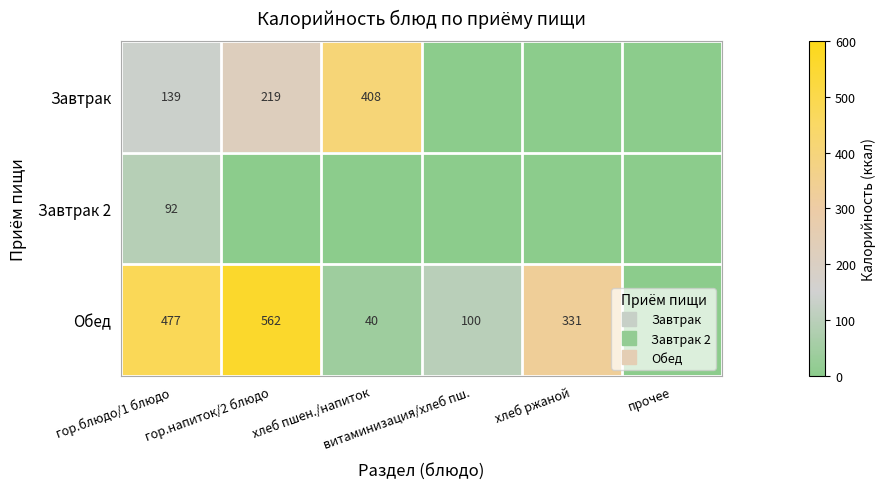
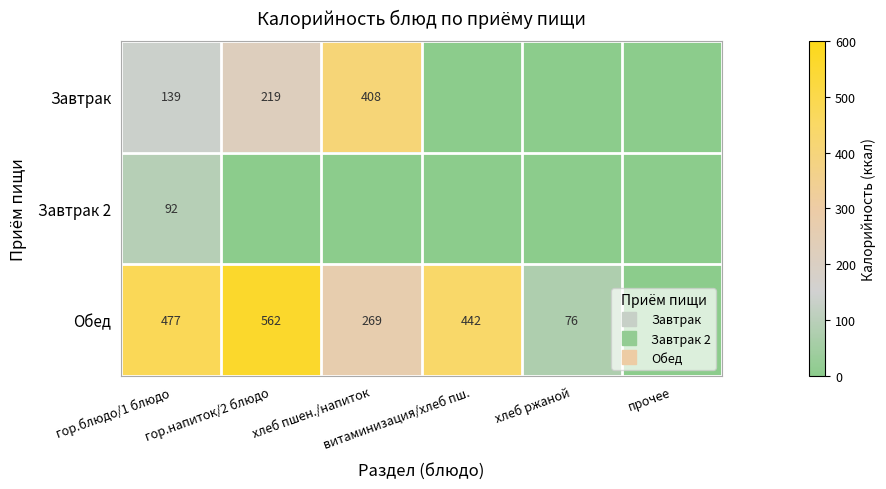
  {
    "Завтрак": {
      "гор.блюдо/1 блюдо": 139,
      "гор.напиток/2 блюдо": 219,
      "хлеб пшен./напиток": 408
    },
    "Завтрак 2": {
      "гор.блюдо/1 блюдо": 92
    },
    "Обед": {
      "гор.блюдо/1 блюдо": 477,
      "гор.напиток/2 блюдо": 562,
-     "хлеб пшен./напиток": 40,
-     "витаминизация/хлеб пш.": 100,
-     "хлеб ржаной": 331
+     "хлеб пшен./напиток": 269,
+     "витаминизация/хлеб пш.": 442,
+     "хлеб ржаной": 76
    }
  }
